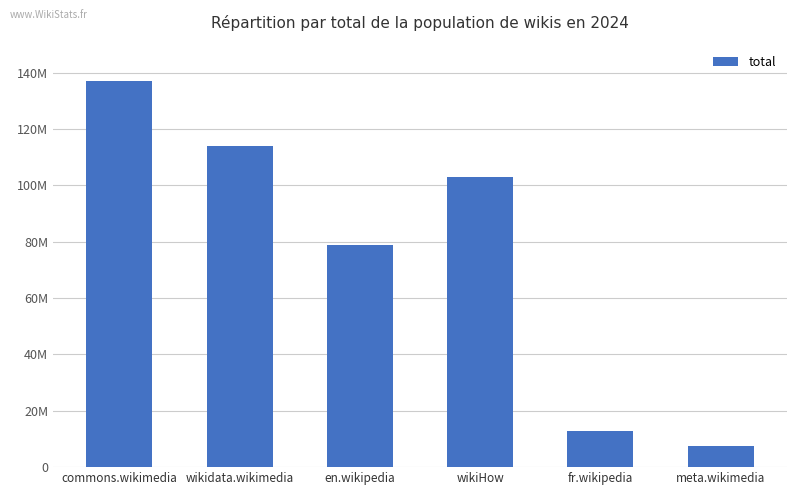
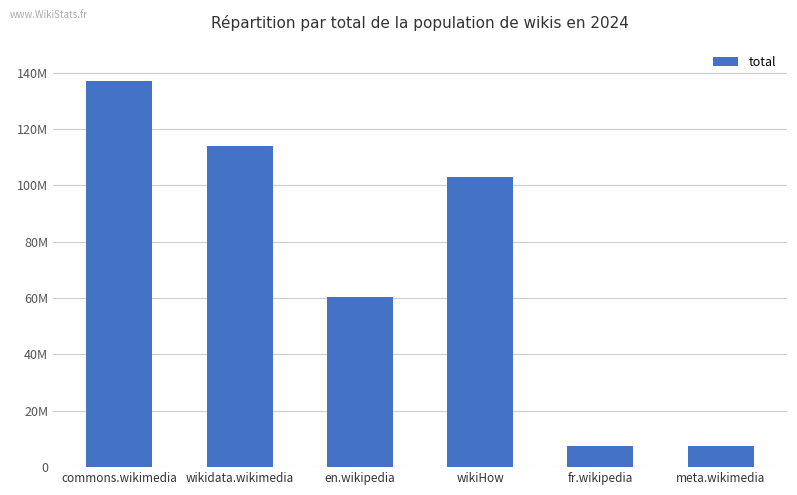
  {
    "commons.wikimedia": 137000000,
    "wikidata.wikimedia": 114000000,
-   "en.wikipedia": 79000000,
+   "en.wikipedia": 60000000,
    "wikiHow": 103000000,
-   "fr.wikipedia": 13000000,
+   "fr.wikipedia": 8000000,
    "meta.wikimedia": 7000000
  }
